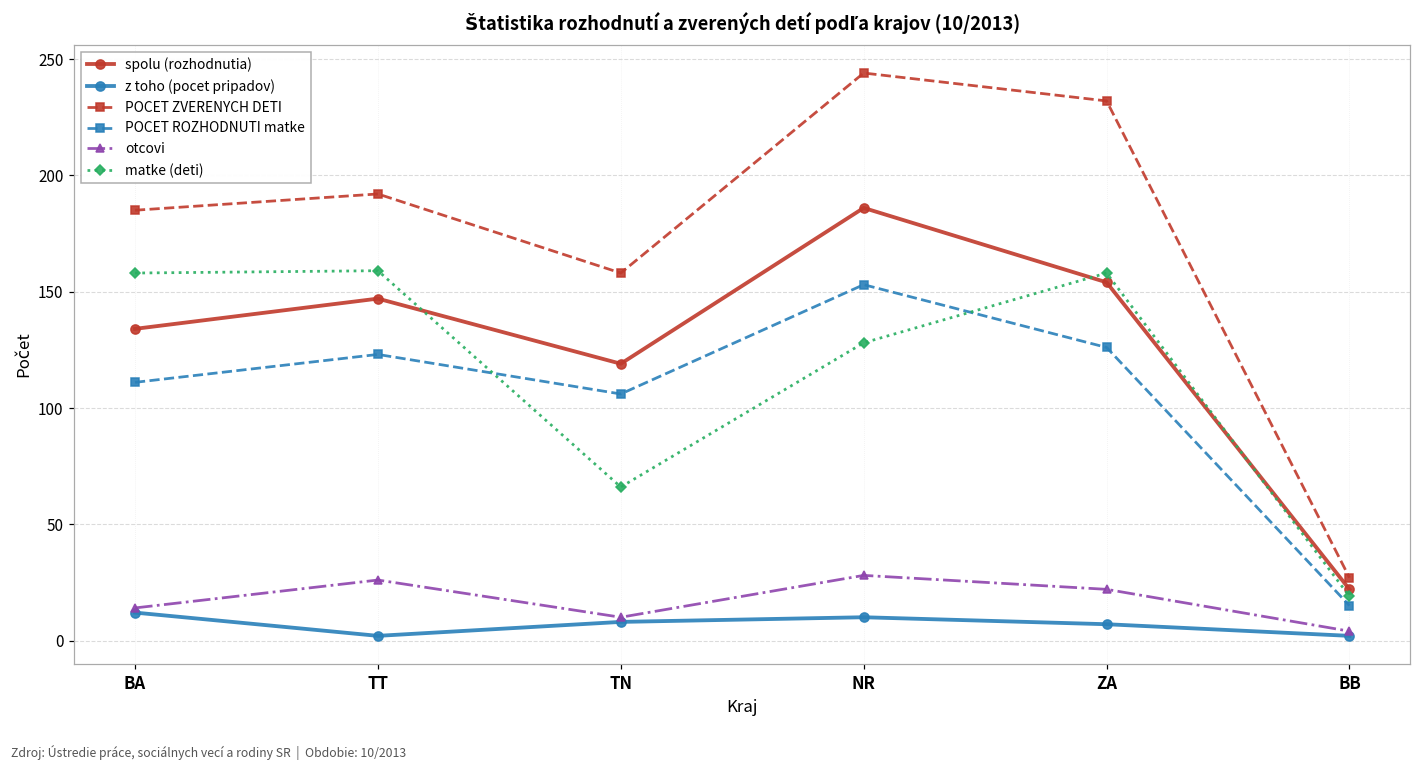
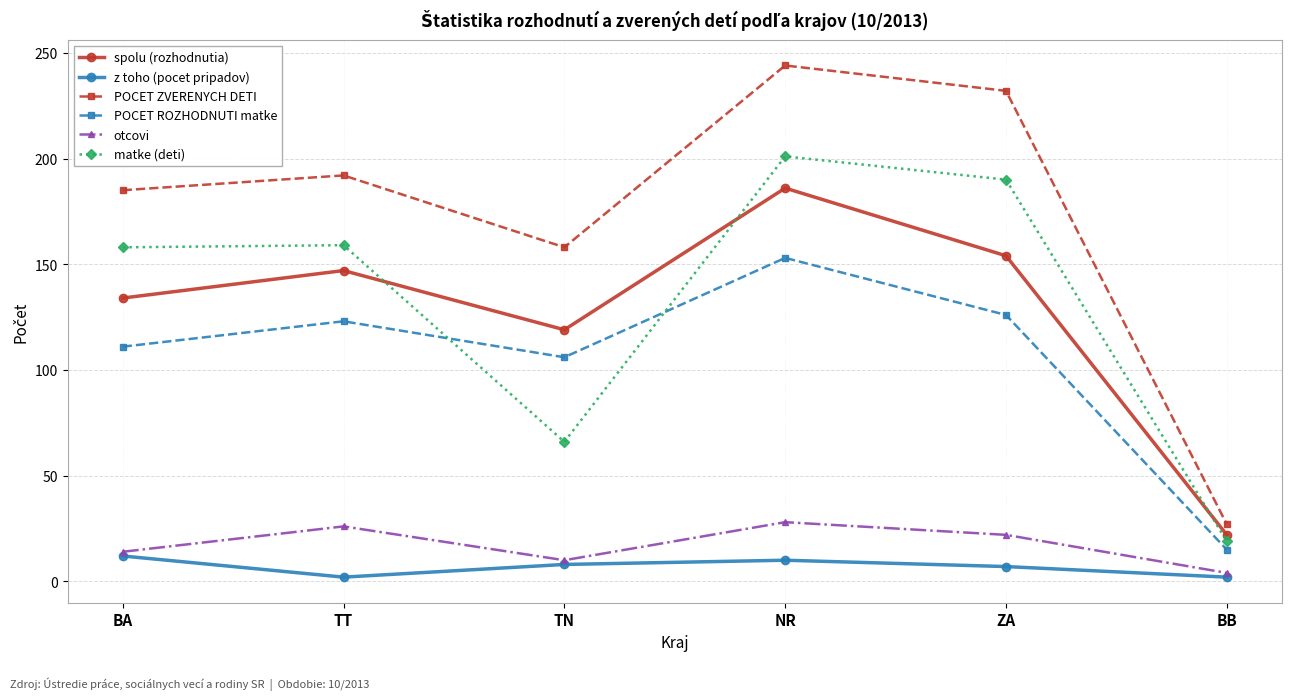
  {
    "otcovi": {
      "BA": 14,
      "TT": 26,
      "TN": 10,
      "NR": 28,
      "ZA": 22,
      "BB": 4
    },
    "matke (deti)": {
      "BA": 158,
      "TT": 159,
      "TN": 66,
-     "NR": 128,
-     "ZA": 158,
+     "NR": 201,
+     "ZA": 190,
      "BB": 19
    }
  }
